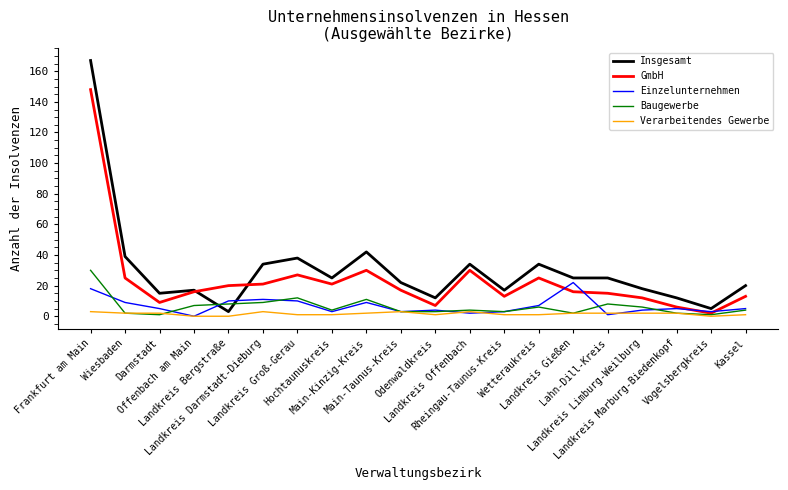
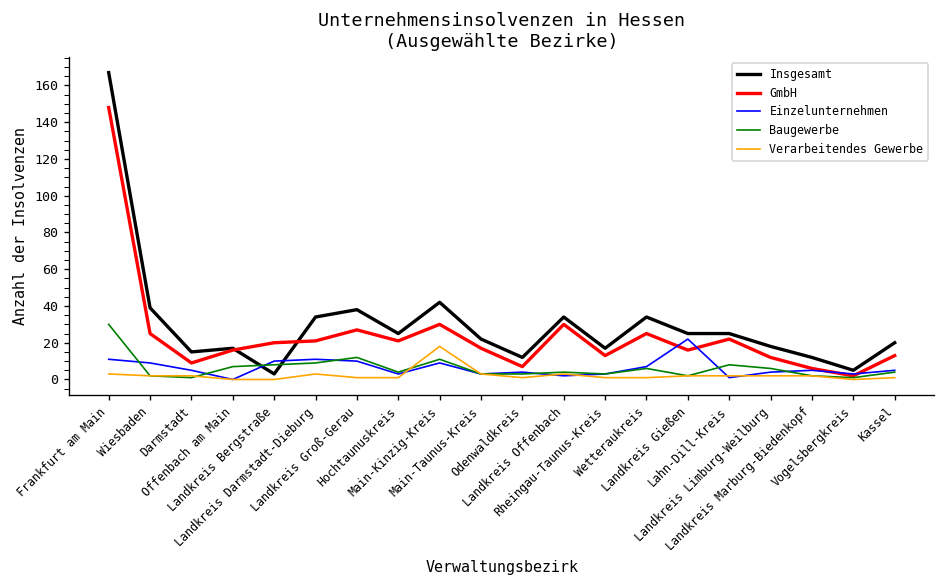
  {
    "Insgesamt": {
      "Frankfurt am Main": 167,
      "Wiesbaden": 39,
      "Darmstadt": 15,
      "Landkreis Bergstraße": 3,
      "Landkreis Darmstadt-Dieburg": 34,
      "Landkreis Groß-Gerau": 38,
      "Hochtaunuskreis": 25,
      "Main-Kinzig-Kreis": 42,
      "Main-Taunus-Kreis": 22,
      "Odenwaldkreis": 12,
      "Landkreis Offenbach": 34,
      "Rheingau-Taunus-Kreis": 17,
      "Wetteraukreis": 34,
      "Landkreis Gießen": 25,
      "Lahn-Dill-Kreis": 25,
      "Landkreis Limburg-Weilburg": 18,
      "Landkreis Marburg-Biedenkopf": 12,
      "Vogelsbergkreis": 5,
      "Kassel": 20
    },
    "GmbH": {
      "Frankfurt am Main": 148,
      "Wiesbaden": 25,
      "Darmstadt": 9,
      "Landkreis Bergstraße": 20,
      "Landkreis Darmstadt-Dieburg": 21,
      "Landkreis Groß-Gerau": 27,
      "Hochtaunuskreis": 21,
      "Main-Kinzig-Kreis": 30,
      "Main-Taunus-Kreis": 17,
      "Odenwaldkreis": 7,
      "Landkreis Offenbach": 30,
      "Rheingau-Taunus-Kreis": 13,
      "Wetteraukreis": 25,
      "Landkreis Gießen": 16,
-     "Lahn-Dill-Kreis": 15,
+     "Lahn-Dill-Kreis": 22,
      "Landkreis Limburg-Weilburg": 12,
      "Kassel": 13
    },
    "Einzelunternehmen": {
-     "Frankfurt am Main": 18,
+     "Frankfurt am Main": 11,
      "Wiesbaden": 9,
      "Darmstadt": 5,
      "Landkreis Bergstraße": 10,
      "Landkreis Darmstadt-Dieburg": 11,
      "Landkreis Groß-Gerau": 10,
      "Main-Kinzig-Kreis": 9,
      "Landkreis Gießen": 22,
      "Landkreis Limburg-Weilburg": 4
    },
    "Baugewerbe": {
      "Frankfurt am Main": 30,
      "Offenbach am Main": 7,
      "Landkreis Bergstraße": 8,
      "Landkreis Darmstadt-Dieburg": 9,
      "Landkreis Groß-Gerau": 12,
      "Main-Kinzig-Kreis": 11,
      "Lahn-Dill-Kreis": 8,
      "Landkreis Limburg-Weilburg": 6
    },
    "Verarbeitendes Gewerbe": {
      "Frankfurt am Main": 3,
      "Landkreis Bergstraße": 0,
      "Landkreis Darmstadt-Dieburg": 3,
      "Landkreis Groß-Gerau": 1,
      "Hochtaunuskreis": 1,
-     "Main-Kinzig-Kreis": 2,
+     "Main-Kinzig-Kreis": 18,
      "Odenwaldkreis": 1,
      "Rheingau-Taunus-Kreis": 1,
      "Wetteraukreis": 1,
      "Landkreis Limburg-Weilburg": 2,
      "Kassel": 1
    }
  }
